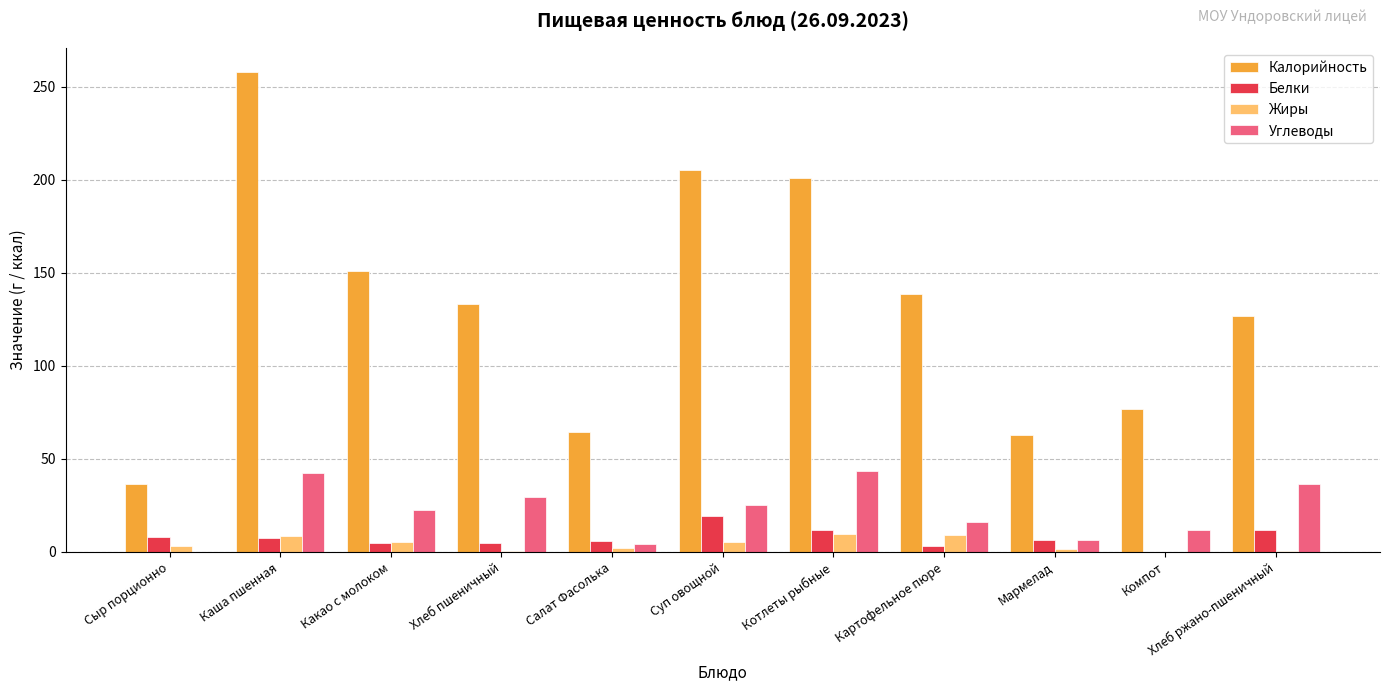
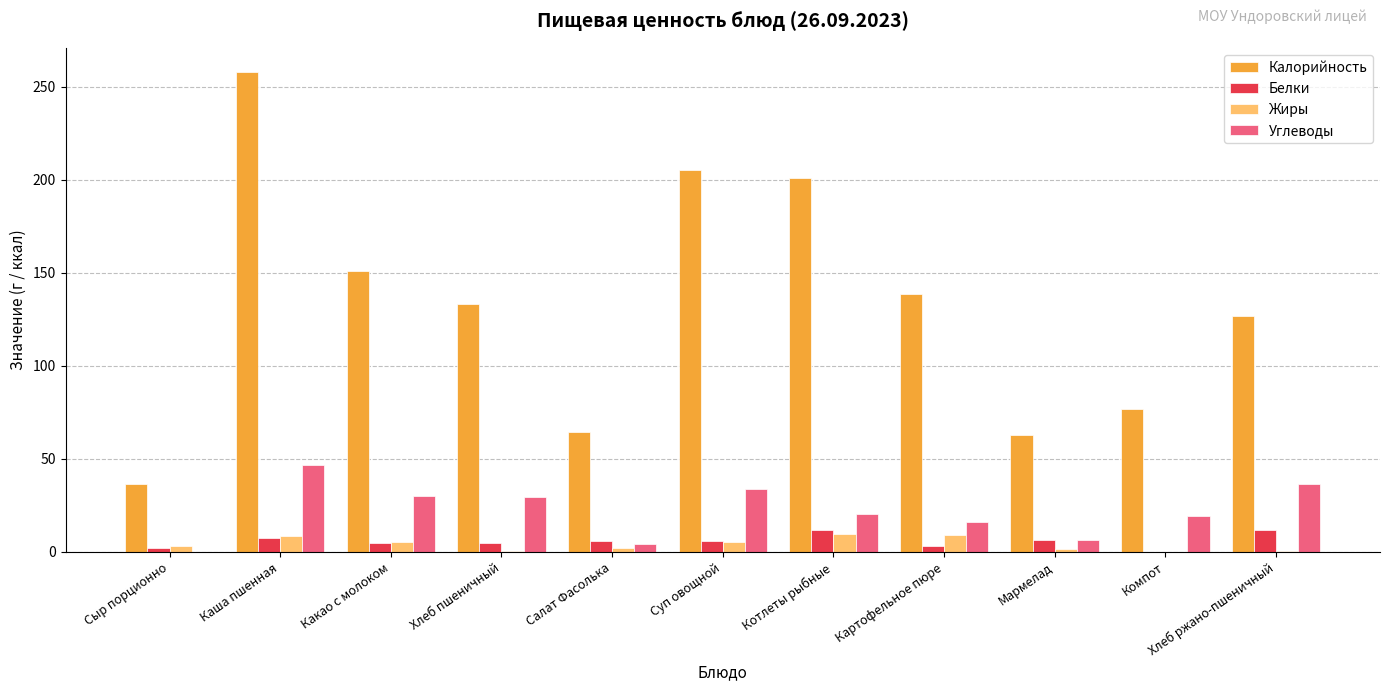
  {
    "Белки": {
-     "Сыр порционно": 8,
+     "Сыр порционно": 2,
      "Каша пшенная": 7,
      "Какао с молоком": 5,
      "Хлеб пшеничный": 5,
      "Салат Фасолька": 6,
-     "Суп овощной": 19,
+     "Суп овощной": 6,
      "Котлеты рыбные": 12,
      "Картофельное пюре": 3,
      "Мармелад": 7,
      "Хлеб ржано-пшеничный": 12
    },
    "Углеводы": {
      "Сыр порционно": 0,
-     "Каша пшенная": 42,
-     "Какао с молоком": 23,
+     "Каша пшенная": 47,
+     "Какао с молоком": 30,
      "Хлеб пшеничный": 30,
      "Салат Фасолька": 4,
-     "Суп овощной": 25,
-     "Котлеты рыбные": 44,
+     "Суп овощной": 34,
+     "Котлеты рыбные": 20,
      "Картофельное пюре": 16,
      "Мармелад": 6,
-     "Компот": 12,
+     "Компот": 19,
      "Хлеб ржано-пшеничный": 37
    }
  }
